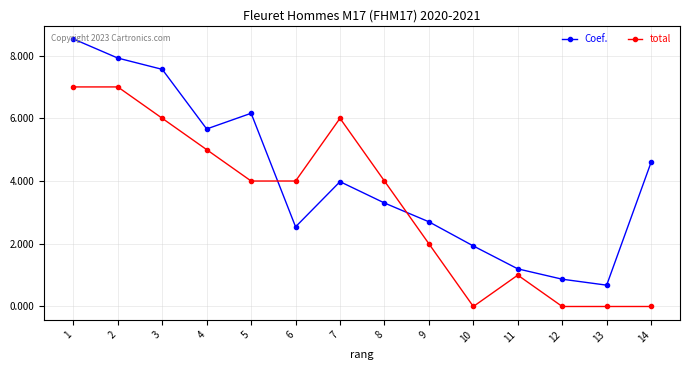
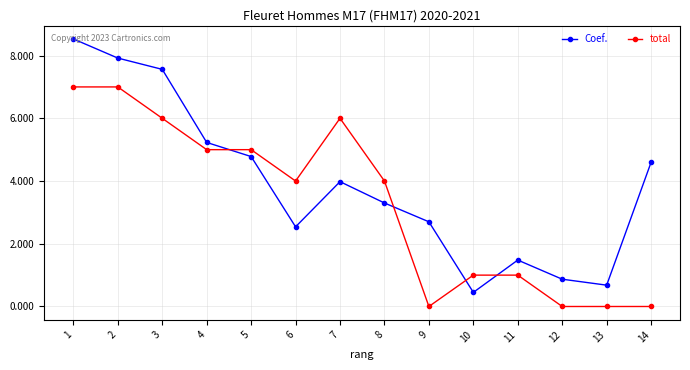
  {
    "Coef.": {
      "2": 7.9,
      "3": 7.6,
-     "4": 5.7,
-     "5": 6.2,
+     "4": 5.2,
+     "5": 4.8,
      "6": 2.5,
      "7": 4.0,
      "8": 3.3,
      "9": 2.7,
-     "10": 1.9,
-     "11": 1.2,
+     "10": 0.5,
+     "11": 1.5,
      "12": 0.9,
      "13": 0.7,
      "14": 4.6
    },
    "total": {
      "1": 7,
      "2": 7,
      "3": 6,
      "4": 5,
-     "5": 4,
+     "5": 5,
      "6": 4,
      "7": 6,
      "8": 4,
-     "9": 2,
-     "10": 0,
+     "9": 0,
+     "10": 1,
      "11": 1,
      "12": 0,
      "13": 0,
      "14": 0
    }
  }
